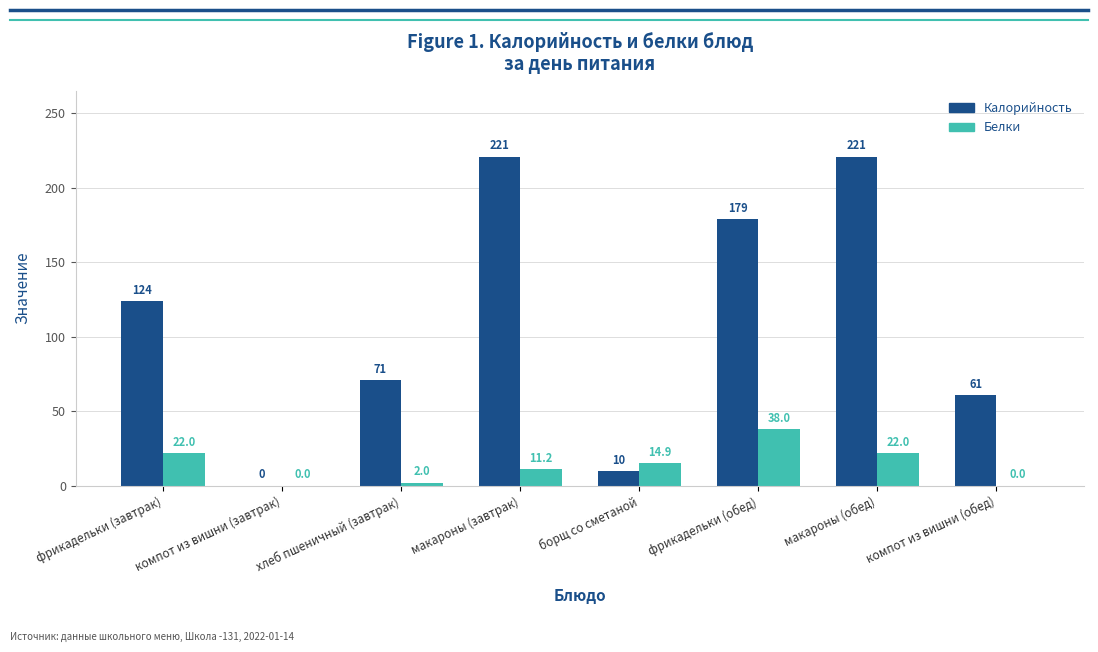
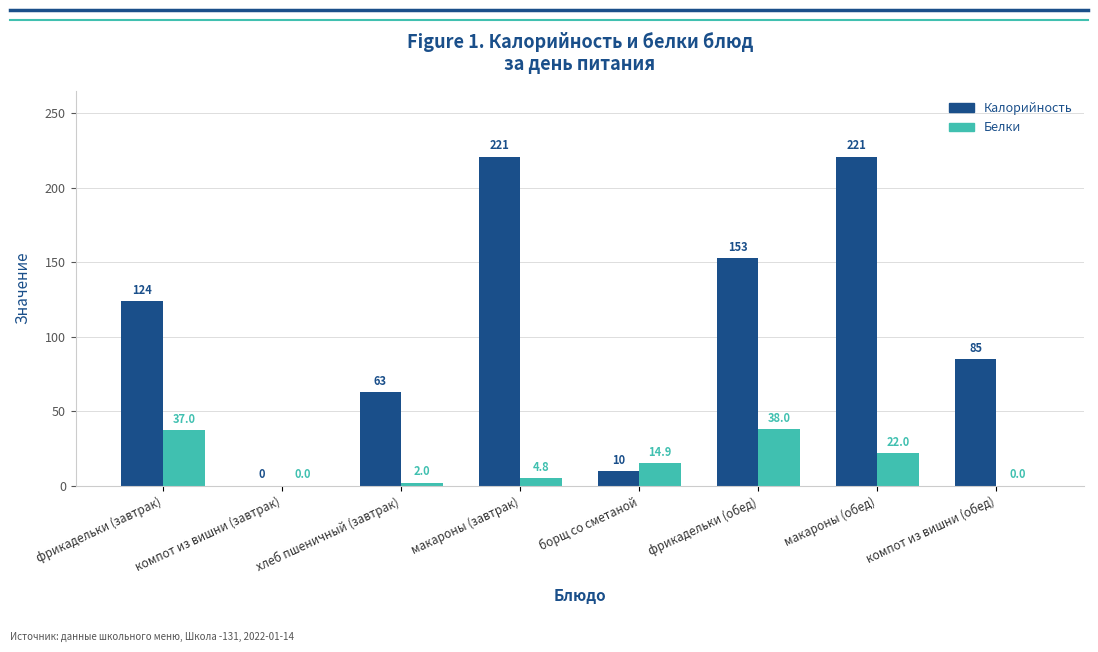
  {
    "Калорийность": {
      "фрикадельки (завтрак)": 124,
      "компот из вишни (завтрак)": 0,
-     "хлеб пшеничный (завтрак)": 71,
+     "хлеб пшеничный (завтрак)": 63,
      "макароны (завтрак)": 221,
      "борщ со сметаной": 10,
-     "фрикадельки (обед)": 179,
+     "фрикадельки (обед)": 153,
      "макароны (обед)": 221,
-     "компот из вишни (обед)": 61
+     "компот из вишни (обед)": 85
    },
    "Белки": {
-     "фрикадельки (завтрак)": 22.0,
+     "фрикадельки (завтрак)": 37.0,
      "компот из вишни (завтрак)": 0.0,
      "хлеб пшеничный (завтрак)": 2.0,
-     "макароны (завтрак)": 11.2,
+     "макароны (завтрак)": 4.8,
      "борщ со сметаной": 14.9,
      "фрикадельки (обед)": 38.0,
      "макароны (обед)": 22.0,
      "компот из вишни (обед)": 0.0
    }
  }
